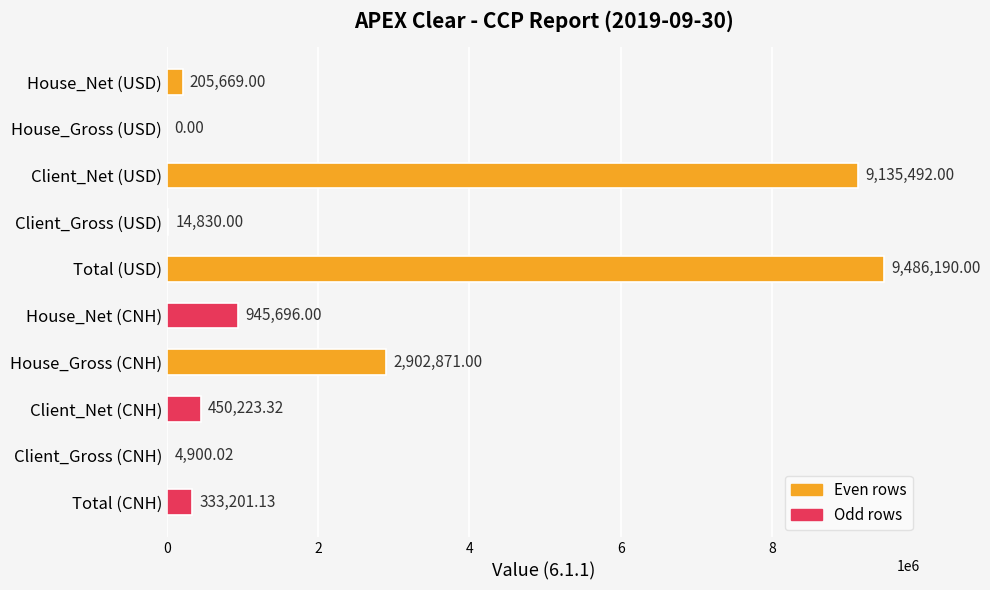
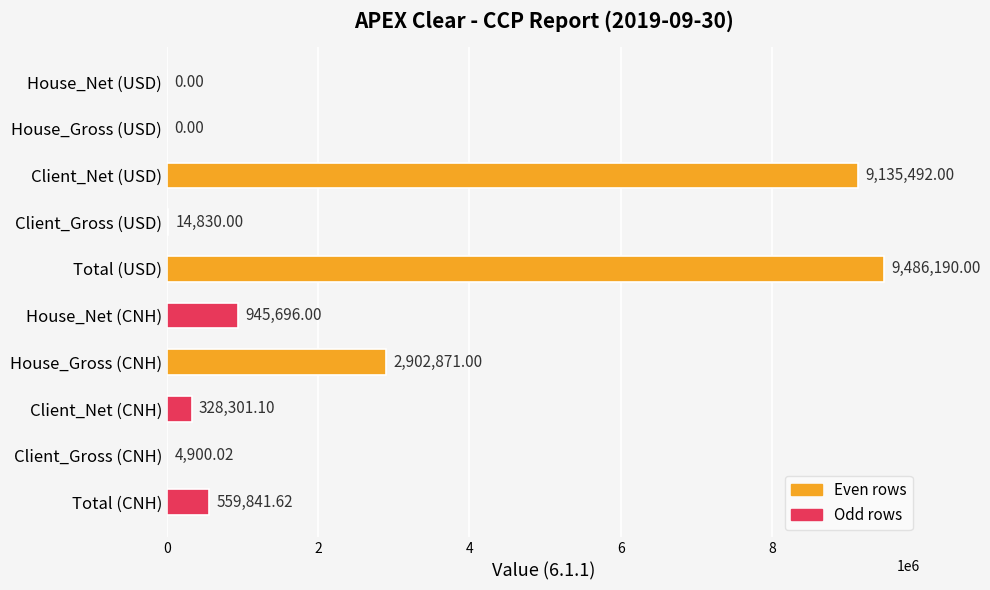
  {
-   "House_Net (USD)": "205,669.00",
+   "House_Net (USD)": "0.00",
    "House_Gross (USD)": "0.00",
    "Client_Net (USD)": "9,135,492.00",
    "Client_Gross (USD)": "14,830.00",
    "Total (USD)": "9,486,190.00",
    "House_Net (CNH)": "945,696.00",
    "House_Gross (CNH)": "2,902,871.00",
-   "Client_Net (CNH)": "450,223.32",
+   "Client_Net (CNH)": "328,301.10",
    "Client_Gross (CNH)": "4,900.02",
-   "Total (CNH)": "333,201.13"
+   "Total (CNH)": "559,841.62"
  }
